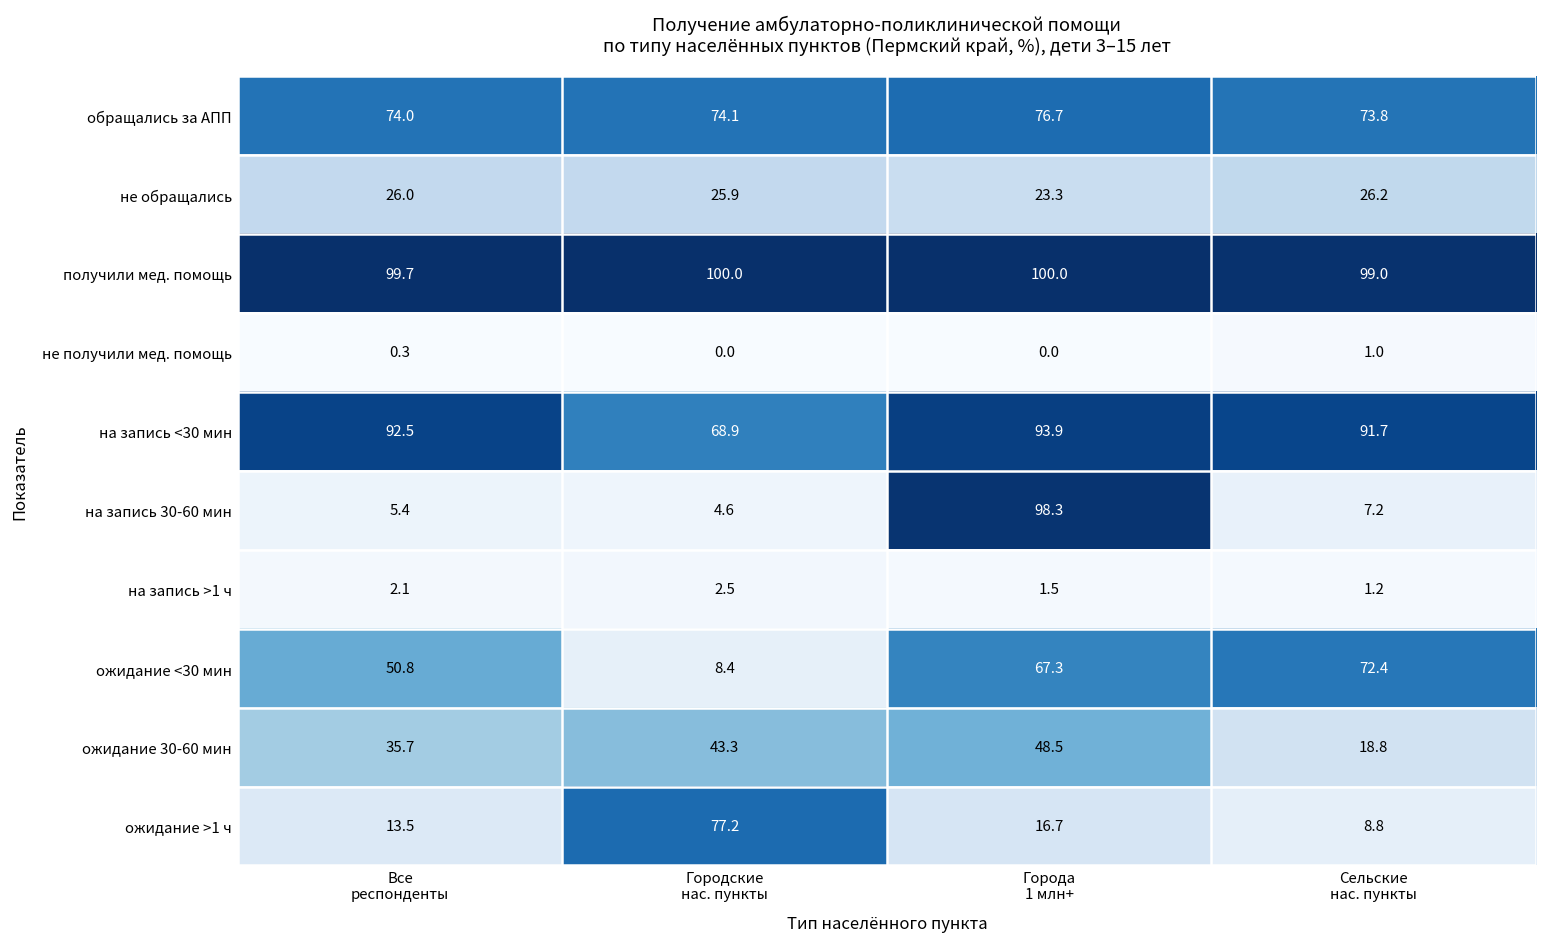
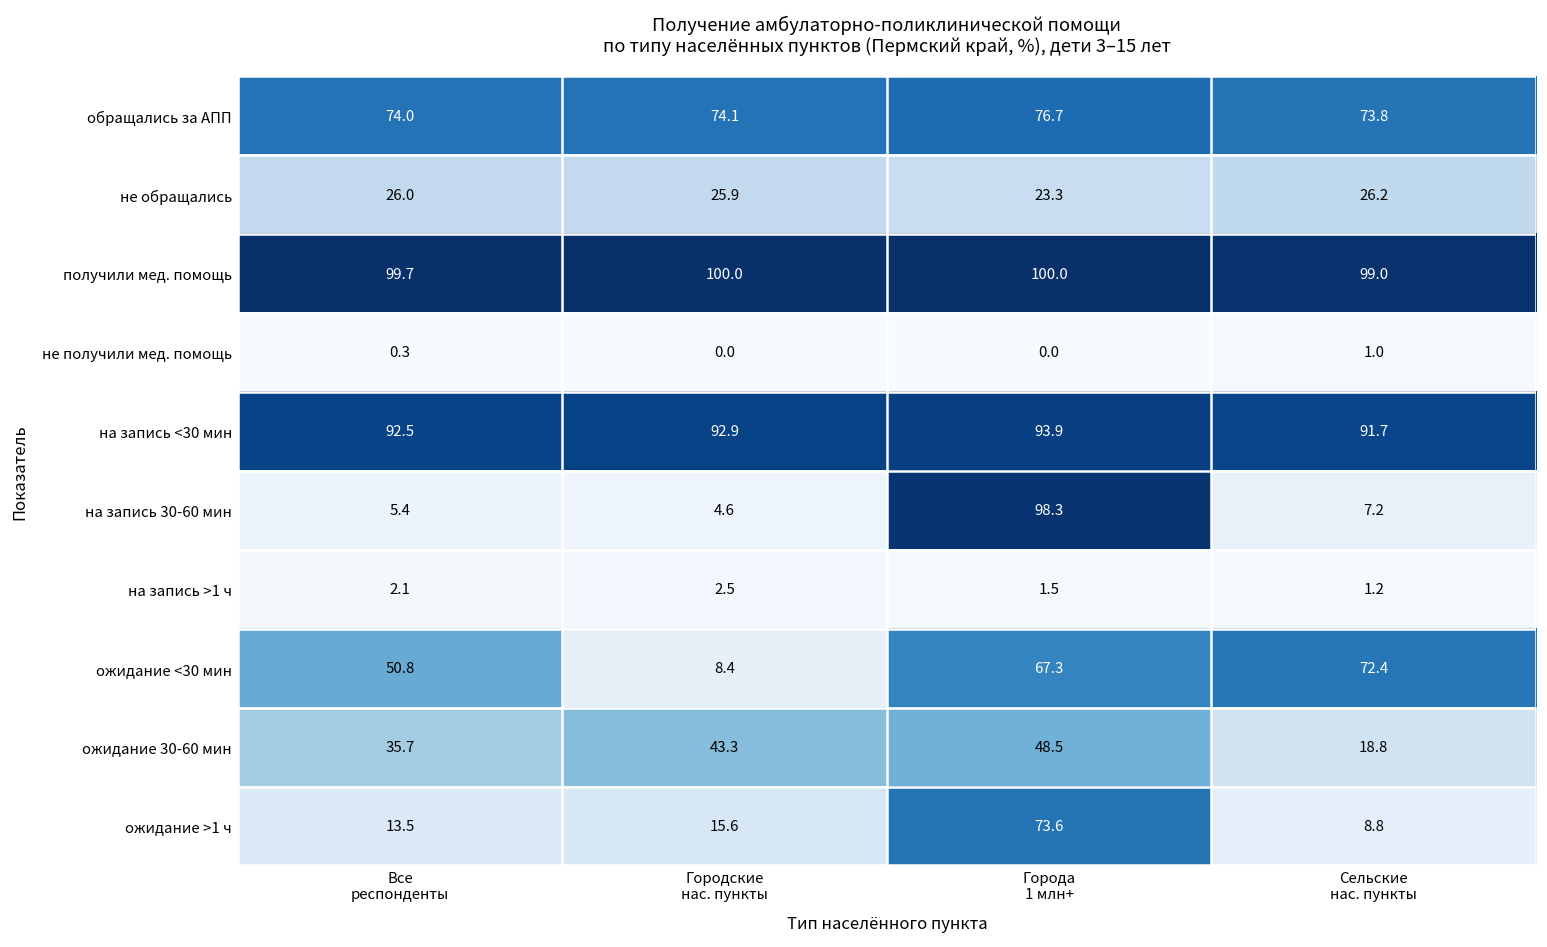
  {
    "обращались за АПП": {
      "Все респонденты": 74.0,
      "Городские нас. пункты": 74.1,
      "Города 1 млн+": 76.7,
      "Сельские нас. пункты": 73.8
    },
    "не обращались": {
      "Все респонденты": 26.0,
      "Городские нас. пункты": 25.9,
      "Города 1 млн+": 23.3,
      "Сельские нас. пункты": 26.2
    },
    "получили мед. помощь": {
      "Все респонденты": 99.7,
      "Городские нас. пункты": 100.0,
      "Города 1 млн+": 100.0,
      "Сельские нас. пункты": 99.0
    },
    "не получили мед. помощь": {
      "Все респонденты": 0.3,
      "Городские нас. пункты": 0.0,
      "Города 1 млн+": 0.0,
      "Сельские нас. пункты": 1.0
    },
    "на запись <30 мин": {
      "Все респонденты": 92.5,
-     "Городские нас. пункты": 68.9,
+     "Городские нас. пункты": 92.9,
      "Города 1 млн+": 93.9,
      "Сельские нас. пункты": 91.7
    },
    "на запись 30-60 мин": {
      "Все респонденты": 5.4,
      "Городские нас. пункты": 4.6,
      "Города 1 млн+": 98.3,
      "Сельские нас. пункты": 7.2
    },
    "на запись >1 ч": {
      "Все респонденты": 2.1,
      "Городские нас. пункты": 2.5,
      "Города 1 млн+": 1.5,
      "Сельские нас. пункты": 1.2
    },
    "ожидание <30 мин": {
      "Все респонденты": 50.8,
      "Городские нас. пункты": 8.4,
      "Города 1 млн+": 67.3,
      "Сельские нас. пункты": 72.4
    },
    "ожидание 30-60 мин": {
      "Все респонденты": 35.7,
      "Городские нас. пункты": 43.3,
      "Города 1 млн+": 48.5,
      "Сельские нас. пункты": 18.8
    },
    "ожидание >1 ч": {
      "Все респонденты": 13.5,
-     "Городские нас. пункты": 77.2,
-     "Города 1 млн+": 16.7,
+     "Городские нас. пункты": 15.6,
+     "Города 1 млн+": 73.6,
      "Сельские нас. пункты": 8.8
    }
  }
